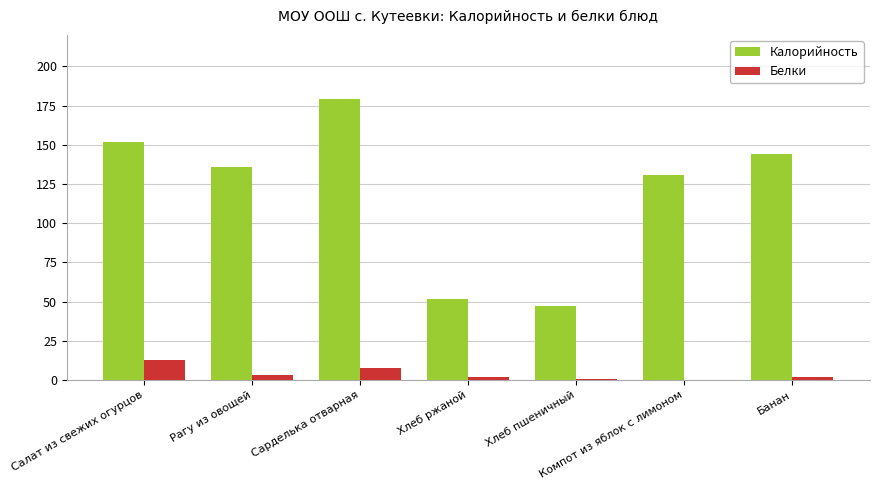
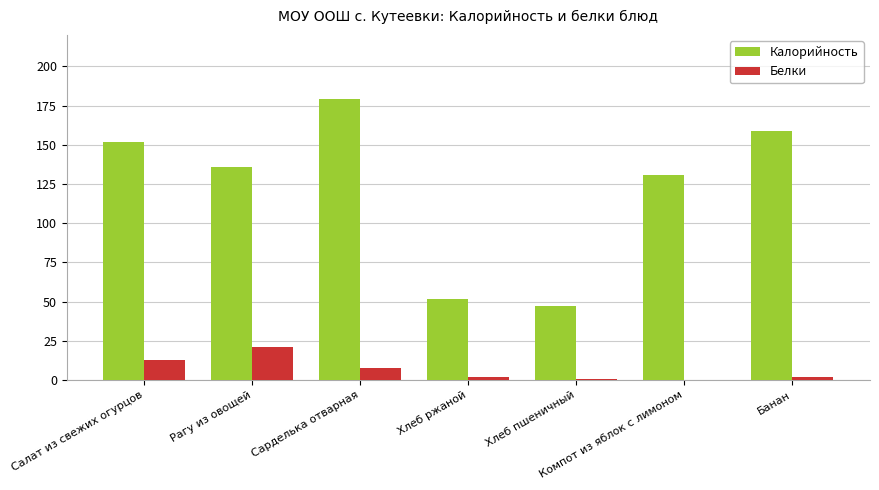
  {
    "Калорийность": {
      "Салат из свежих огурцов": 152,
      "Рагу из овощей": 136,
      "Сарделька отварная": 179,
      "Хлеб ржаной": 52,
      "Хлеб пшеничный": 47,
      "Компот из яблок с лимоном": 131,
-     "Банан": 144
+     "Банан": 159
    },
    "Белки": {
      "Салат из свежих огурцов": 13,
-     "Рагу из овощей": 3,
+     "Рагу из овощей": 21,
      "Сарделька отварная": 8,
      "Хлеб ржаной": 2,
      "Компот из яблок с лимоном": 0,
      "Банан": 2
    }
  }
